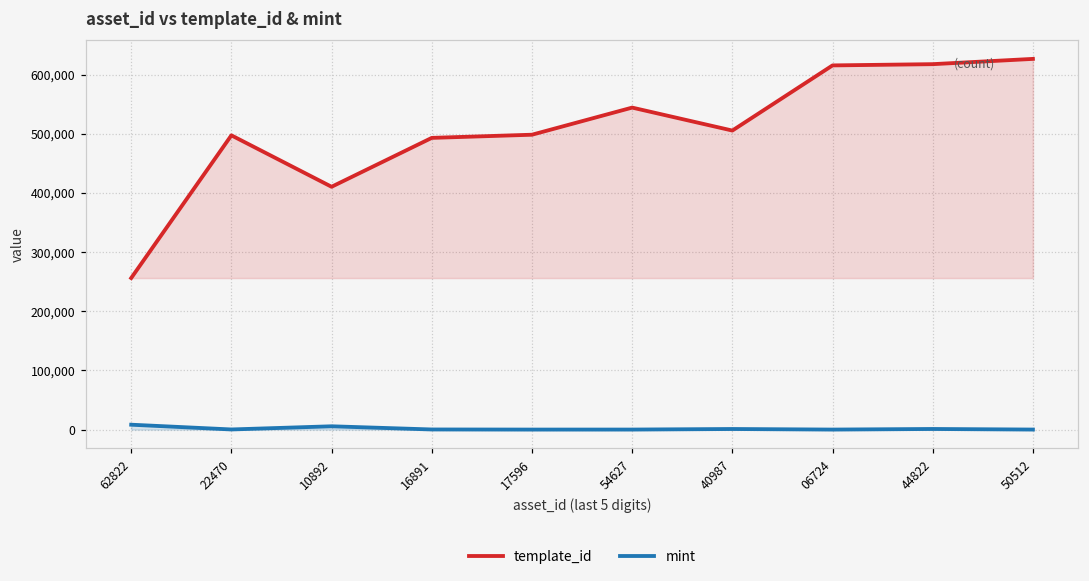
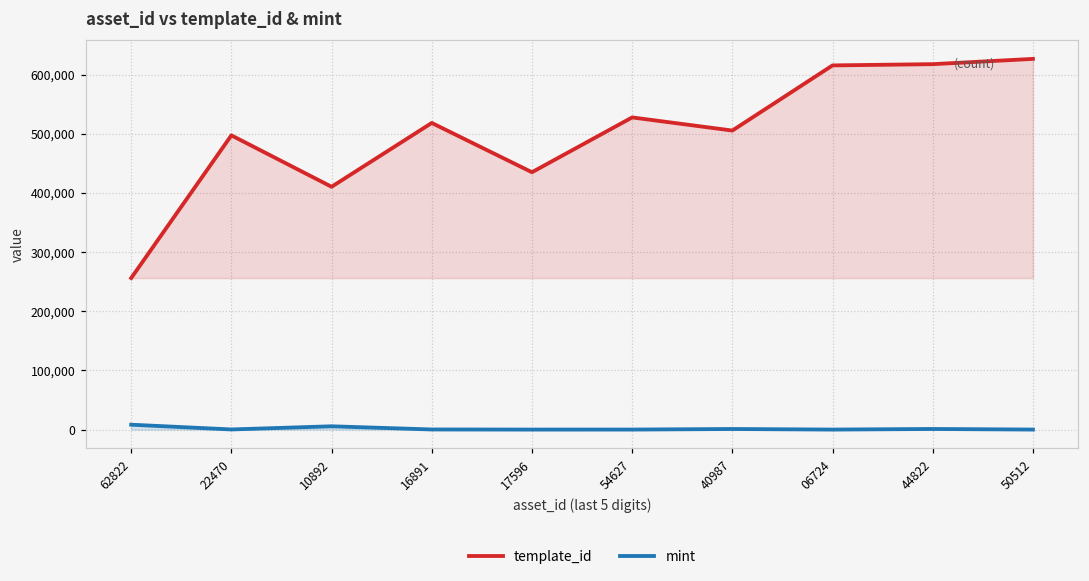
  {
    "template_id": {
      "62822": "260,000",
      "22470": "500,000",
      "10892": "410,000",
-     "16891": "490,000",
-     "17596": "500,000",
-     "54627": "540,000",
+     "16891": "520,000",
+     "17596": "430,000",
+     "54627": "530,000",
      "40987": "510,000",
      "06724": "620,000",
      "44822": "620,000",
      "50512": "630,000"
    },
    "mint": {
      "62822": "10,000",
      "22470": "0",
      "10892": "10,000",
      "16891": "0",
      "17596": "0",
      "54627": "0",
      "40987": "0",
      "06724": "0",
      "44822": "0",
      "50512": "0"
    }
  }
